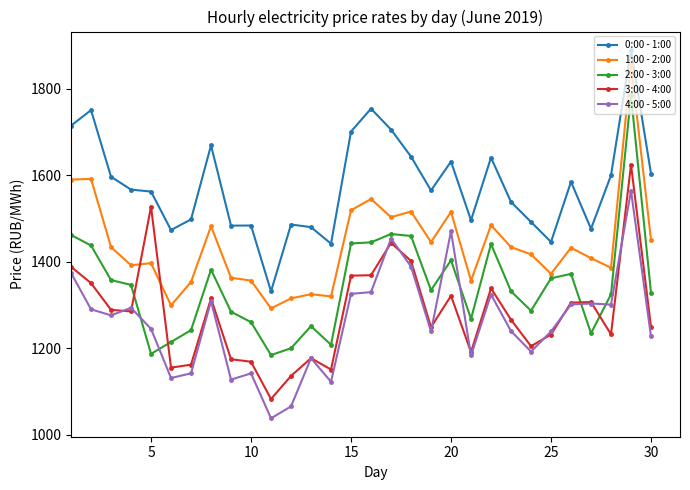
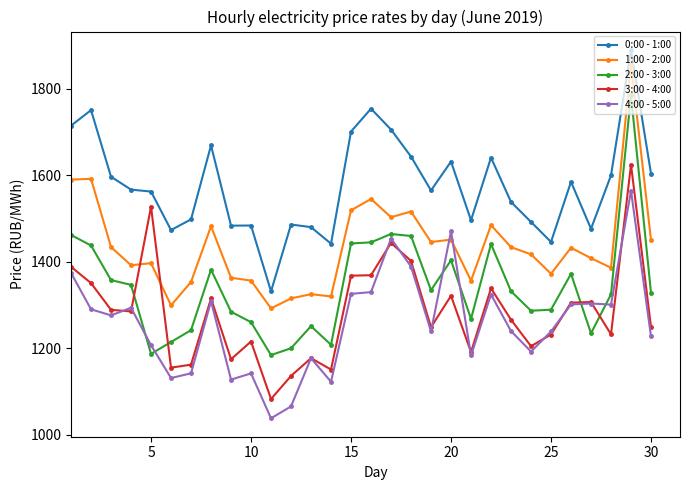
  {
    "0:00 - 1:00": {
      "5": 1560,
      "10": 1480,
      "15": 1700,
      "20": 1630,
      "25": 1450,
      "30": 1600
    },
    "1:00 - 2:00": {
      "5": 1400,
      "10": 1360,
      "15": 1520,
-     "20": 1520,
+     "20": 1450,
      "25": 1370,
      "30": 1450
    },
    "2:00 - 3:00": {
      "5": 1190,
      "10": 1260,
      "15": 1440,
      "20": 1400,
-     "25": 1360,
+     "25": 1290,
      "30": 1330
    },
    "3:00 - 4:00": {
      "5": 1530,
-     "10": 1170,
+     "10": 1220,
      "15": 1370,
      "20": 1320,
      "25": 1230,
      "30": 1250
    },
    "4:00 - 5:00": {
-     "5": 1250,
+     "5": 1210,
      "10": 1140,
      "15": 1330,
      "20": 1470,
      "25": 1240,
      "30": 1230
    }
  }
